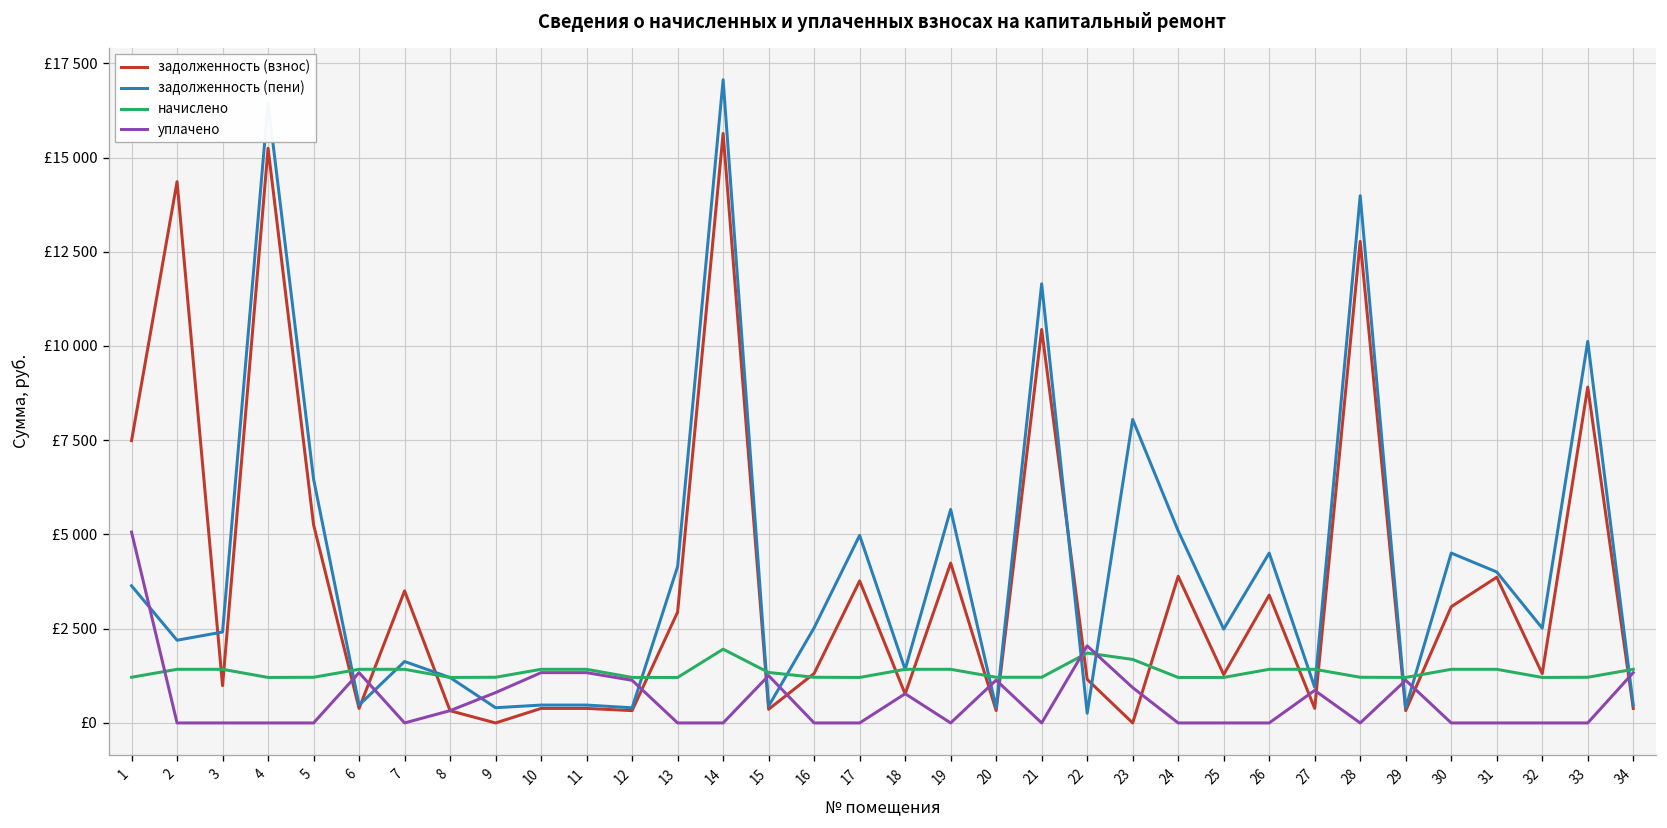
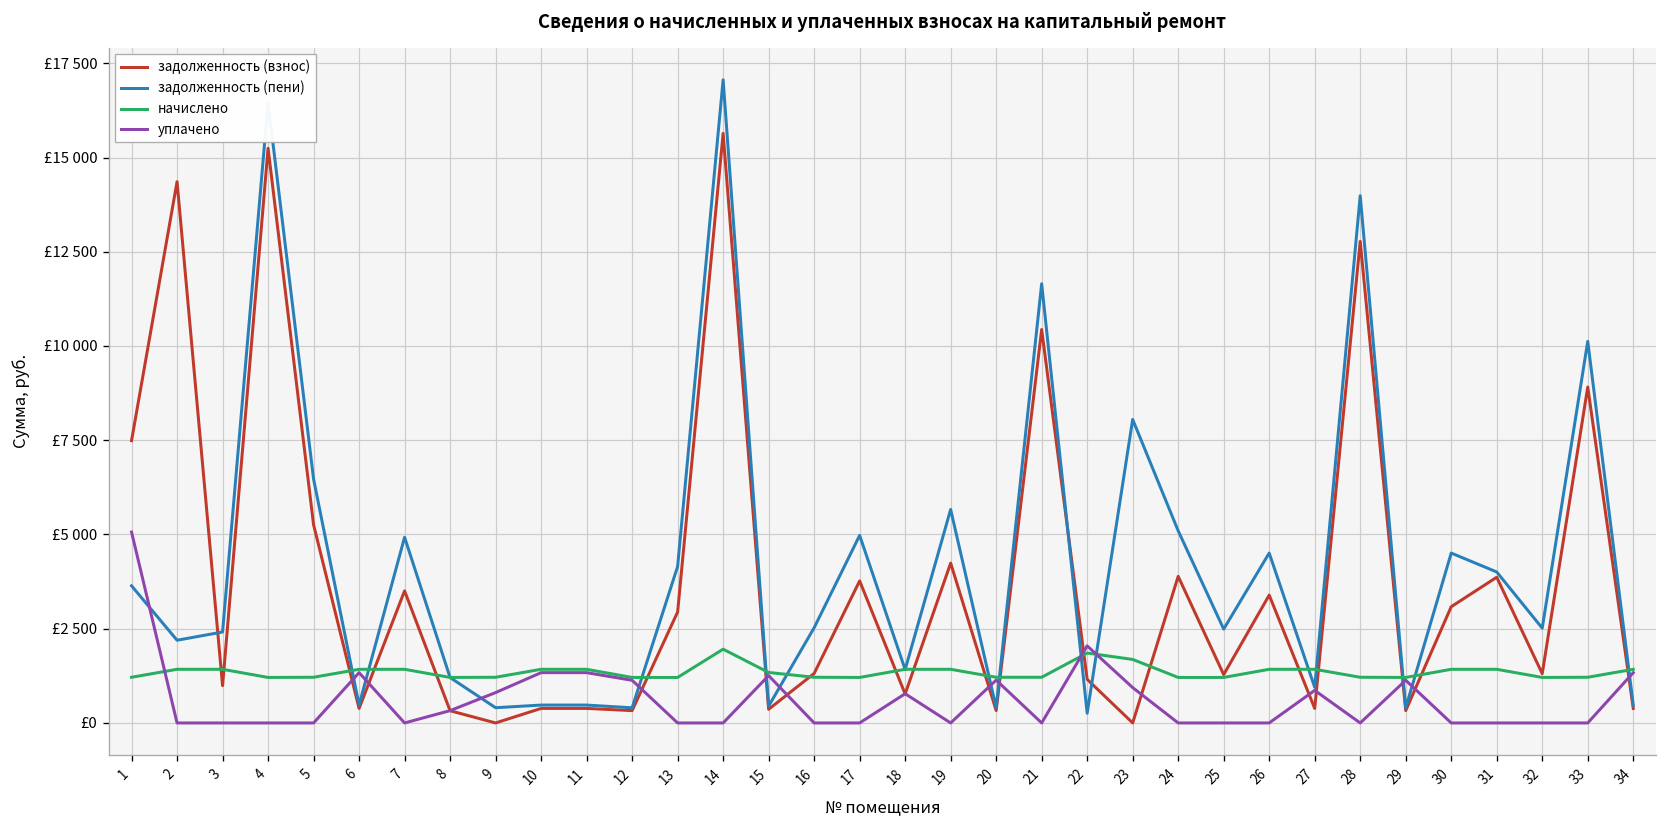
  {
    "задолженность (взнос)": {
      "1": "£7500",
      "2": "£14400",
      "3": "£1000",
      "4": "£15200",
      "5": "£5300",
      "6": "£400",
      "7": "£3500",
      "9": "£0",
      "10": "£400",
      "11": "£400",
      "13": "£2900",
      "14": "£15600",
      "15": "£400",
      "16": "£1300",
      "17": "£3800",
      "19": "£4200",
      "21": "£10400",
      "22": "£1200",
      "23": "£0",
      "24": "£3900",
      "26": "£3400",
      "27": "£400",
      "28": "£12800",
      "30": "£3100",
      "31": "£3900",
      "32": "£1300",
      "33": "£8900",
      "34": "£400"
    },
    "задолженность (пени)": {
      "1": "£3600",
      "2": "£2200",
      "3": "£2400",
      "5": "£6500",
      "6": "£500",
-     "7": "£1600",
+     "7": "£4900",
      "9": "£400",
      "10": "£500",
      "11": "£500",
      "13": "£4100",
      "14": "£17100",
      "15": "£400",
      "16": "£2500",
      "17": "£5000",
      "19": "£5700",
      "21": "£11700",
      "22": "£300",
      "23": "£8100",
      "24": "£5100",
      "25": "£2500",
      "26": "£4500",
      "28": "£14000",
      "30": "£4500",
      "31": "£4000",
      "32": "£2500",
      "33": "£10100",
      "34": "£500"
    },
    "начислено": {
      "1": "£1200",
      "2": "£1400",
      "3": "£1400",
      "4": "£1200",
      "5": "£1200",
      "6": "£1400",
      "7": "£1400",
      "9": "£1200",
      "10": "£1400",
      "11": "£1400",
      "13": "£1200",
      "14": "£2000",
      "15": "£1300",
      "16": "£1200",
      "17": "£1200",
      "19": "£1400",
      "21": "£1200",
      "22": "£1900",
      "23": "£1700",
      "24": "£1200",
      "26": "£1400",
      "27": "£1400",
      "28": "£1200",
      "30": "£1400",
      "31": "£1400",
      "32": "£1200",
      "33": "£1200",
      "34": "£1400"
    },
    "уплачено": {
      "1": "£5100",
      "2": "£0",
      "3": "£0",
      "4": "£0",
      "5": "£0",
      "6": "£1300",
      "7": "£0",
      "9": "£800",
      "10": "£1300",
      "11": "£1300",
      "13": "£0",
      "14": "£0",
      "15": "£1300",
      "16": "£0",
      "17": "£0",
      "19": "£0",
      "21": "£0",
      "22": "£2000",
      "23": "£900",
      "24": "£0",
      "25": "£0",
      "26": "£0",
      "28": "£0",
      "30": "£0",
      "31": "£0",
      "32": "£0",
      "33": "£0",
      "34": "£1300"
    }
  }
